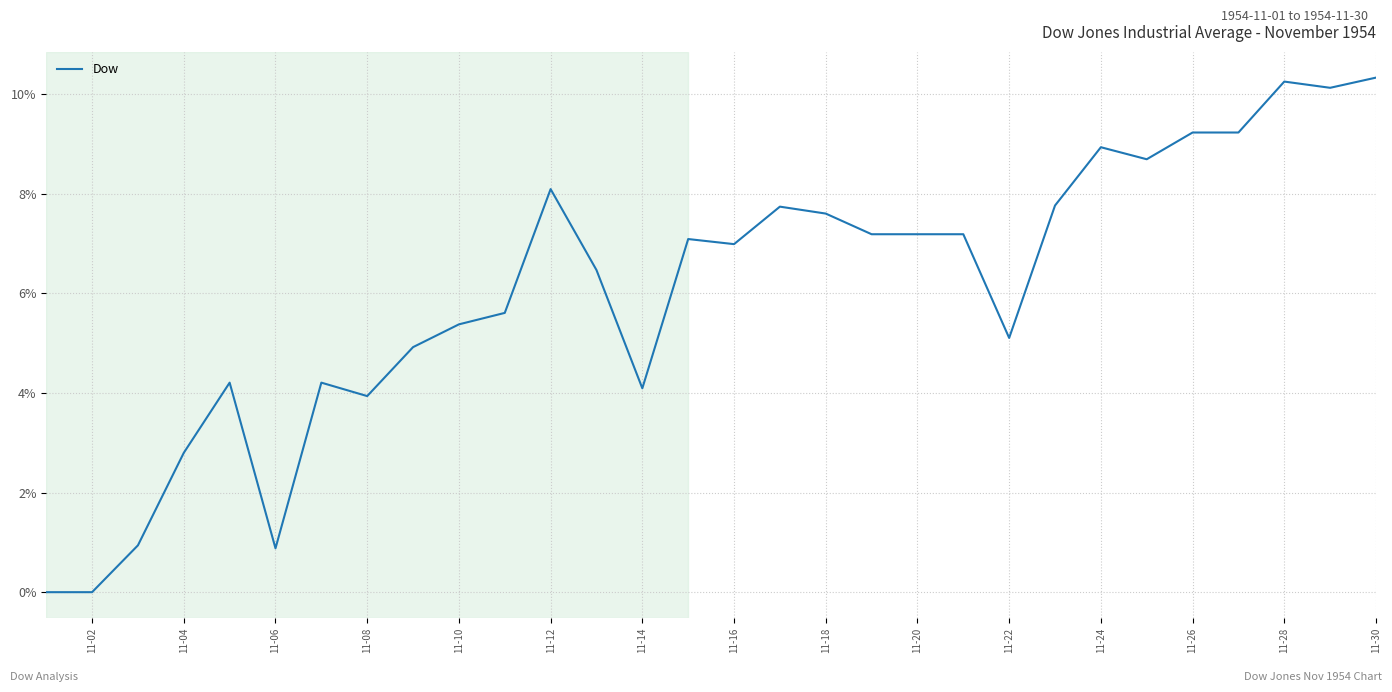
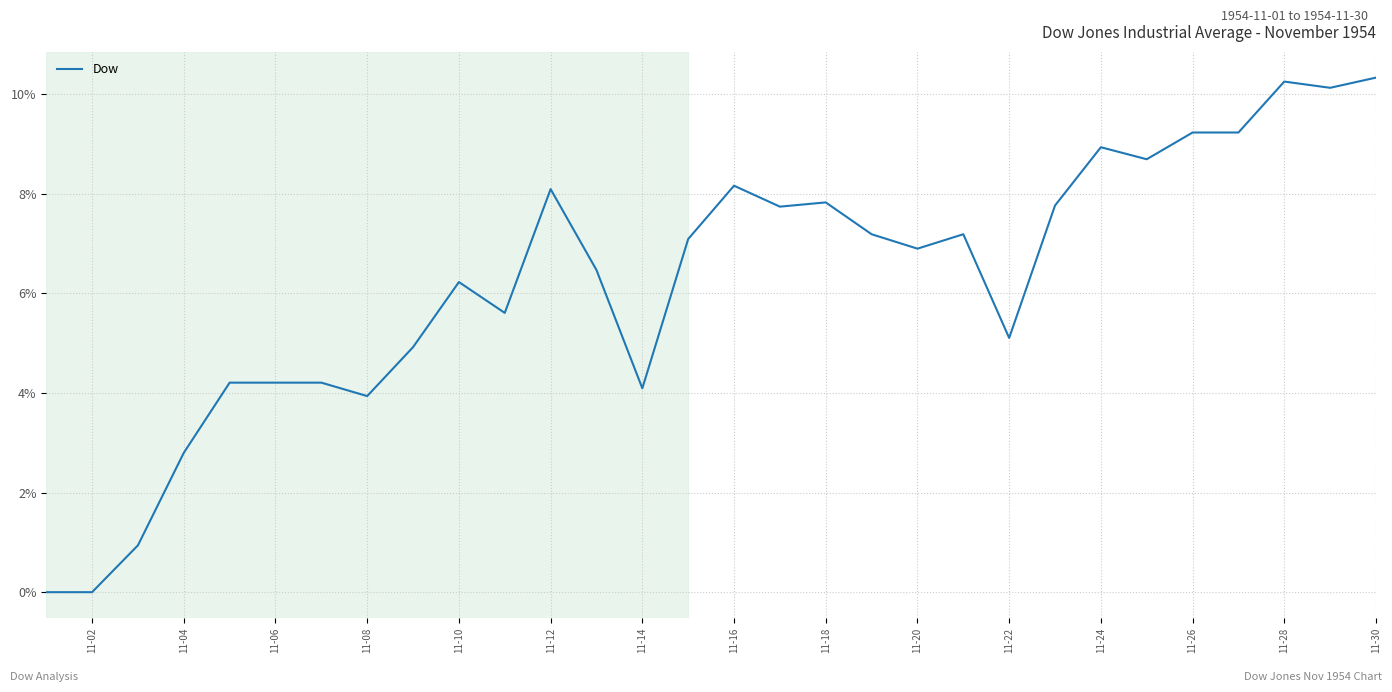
  {
    "11-02": "0.0%",
    "11-04": "2.8%",
-   "11-06": "0.9%",
+   "11-06": "4.2%",
    "11-08": "3.9%",
-   "11-10": "5.4%",
+   "11-10": "6.2%",
    "11-12": "8.1%",
    "11-14": "4.1%",
-   "11-16": "7.0%",
-   "11-18": "7.6%",
-   "11-20": "7.2%",
+   "11-16": "8.2%",
+   "11-18": "7.8%",
+   "11-20": "6.9%",
    "11-22": "5.1%",
    "11-24": "8.9%",
    "11-26": "9.2%",
    "11-28": "10.2%",
    "11-30": "10.3%"
  }
